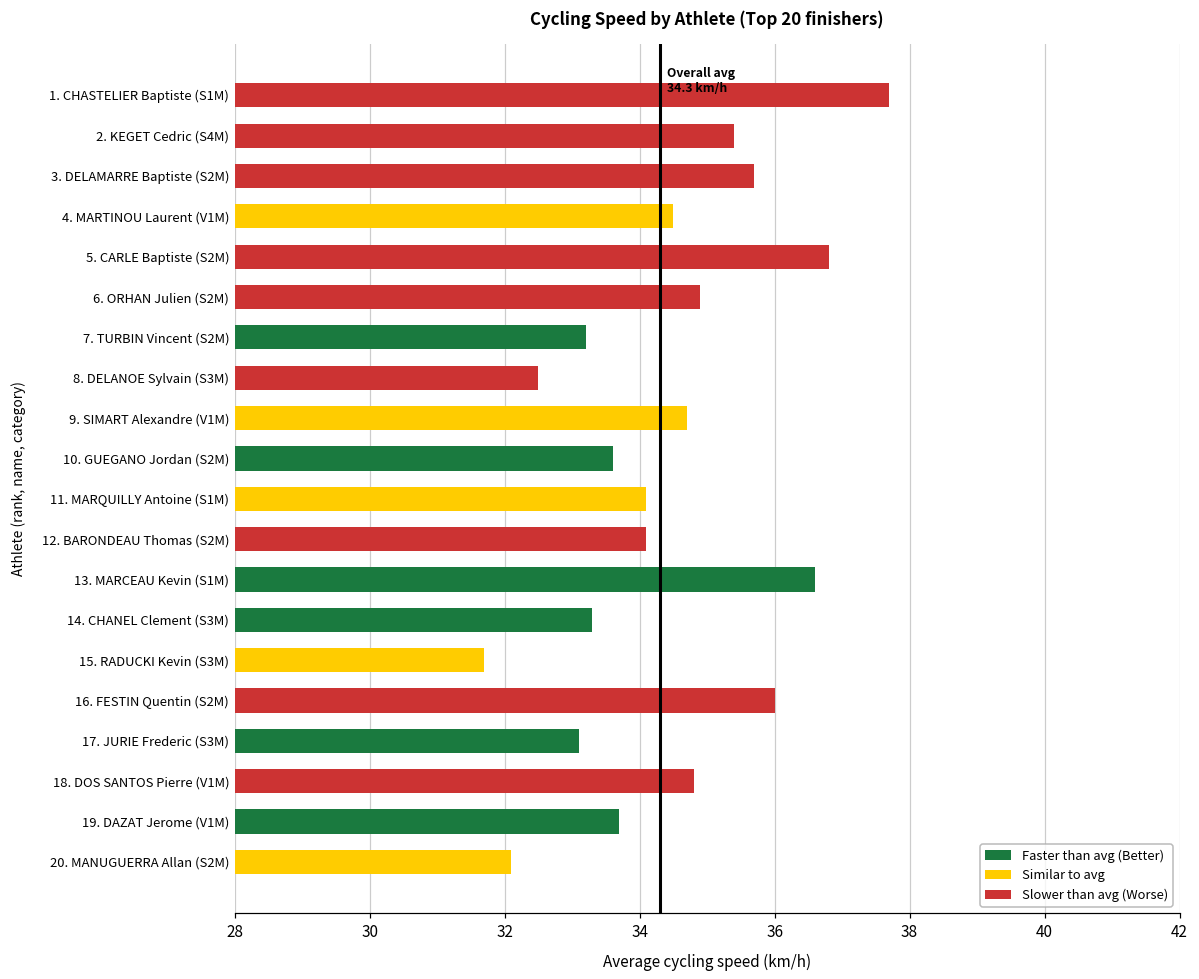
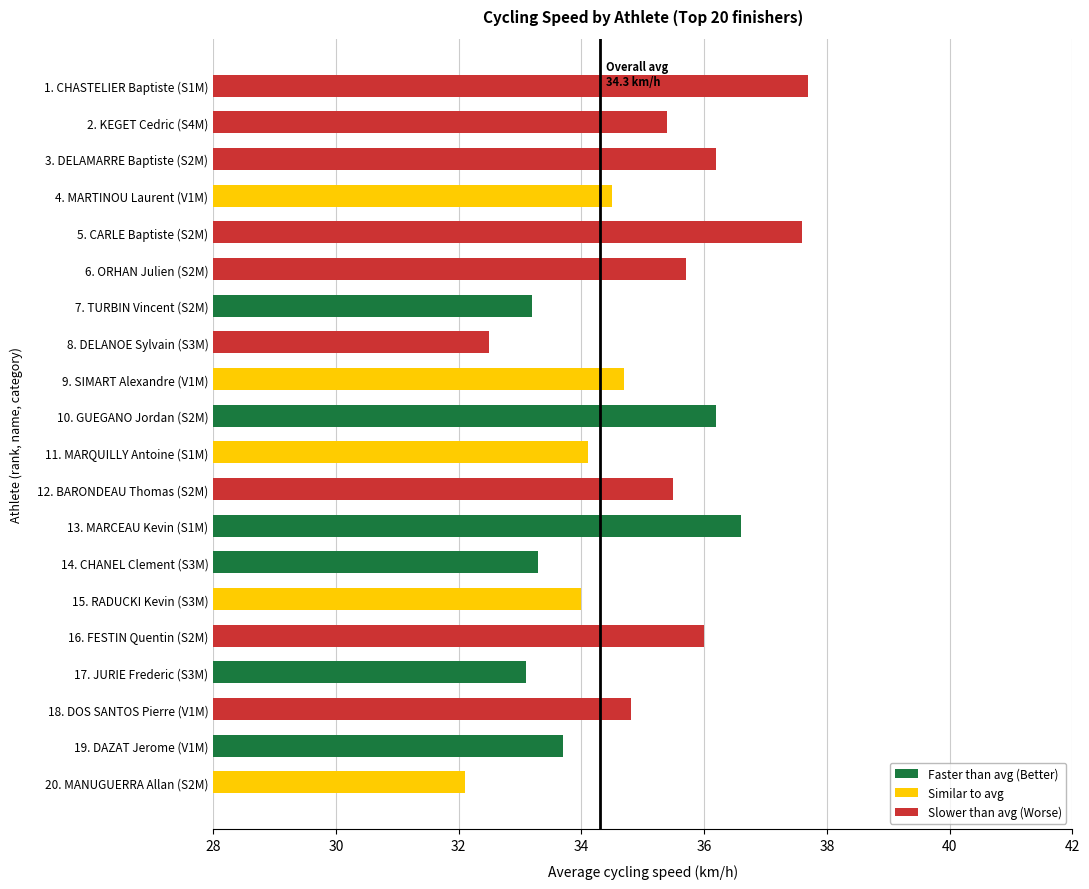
  {
    "1. CHASTELIER Baptiste (S1M)": 37.7,
    "2. KEGET Cedric (S4M)": 35.4,
-   "3. DELAMARRE Baptiste (S2M)": 35.7,
+   "3. DELAMARRE Baptiste (S2M)": 36.2,
    "4. MARTINOU Laurent (V1M)": 34.5,
-   "5. CARLE Baptiste (S2M)": 36.8,
-   "6. ORHAN Julien (S2M)": 34.9,
+   "5. CARLE Baptiste (S2M)": 37.6,
+   "6. ORHAN Julien (S2M)": 35.7,
    "7. TURBIN Vincent (S2M)": 33.2,
    "8. DELANOE Sylvain (S3M)": 32.5,
    "9. SIMART Alexandre (V1M)": 34.7,
-   "10. GUEGANO Jordan (S2M)": 33.6,
+   "10. GUEGANO Jordan (S2M)": 36.2,
    "11. MARQUILLY Antoine (S1M)": 34.1,
-   "12. BARONDEAU Thomas (S2M)": 34.1,
+   "12. BARONDEAU Thomas (S2M)": 35.5,
    "13. MARCEAU Kevin (S1M)": 36.6,
    "14. CHANEL Clement (S3M)": 33.3,
-   "15. RADUCKI Kevin (S3M)": 31.7,
+   "15. RADUCKI Kevin (S3M)": 34.0,
    "16. FESTIN Quentin (S2M)": 36.0,
    "17. JURIE Frederic (S3M)": 33.1,
    "18. DOS SANTOS Pierre (V1M)": 34.8,
    "19. DAZAT Jerome (V1M)": 33.7,
    "20. MANUGUERRA Allan (S2M)": 32.1
  }
